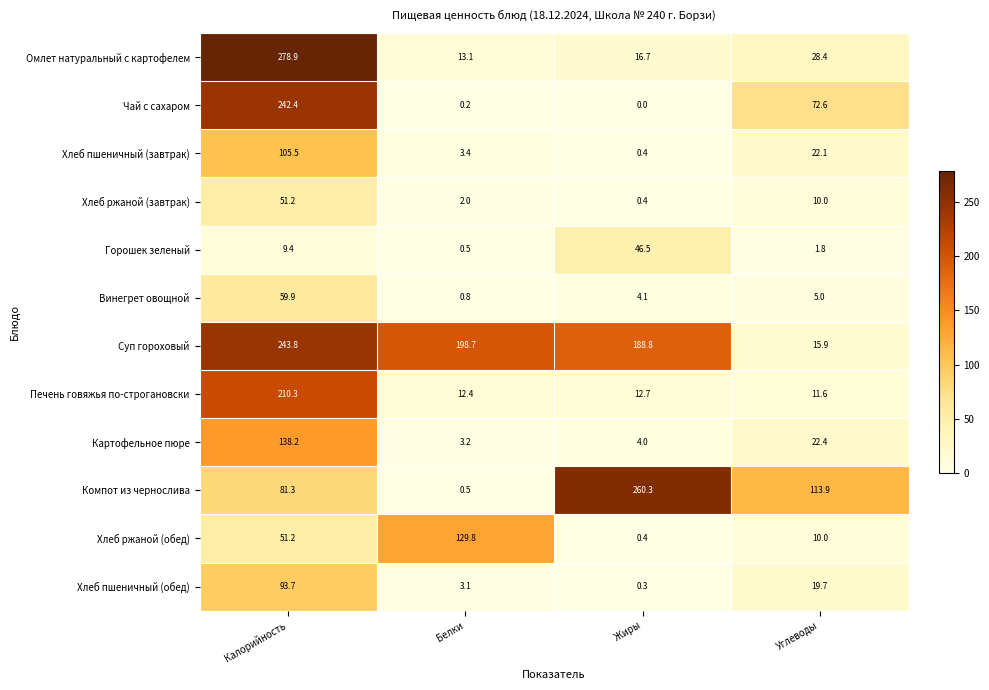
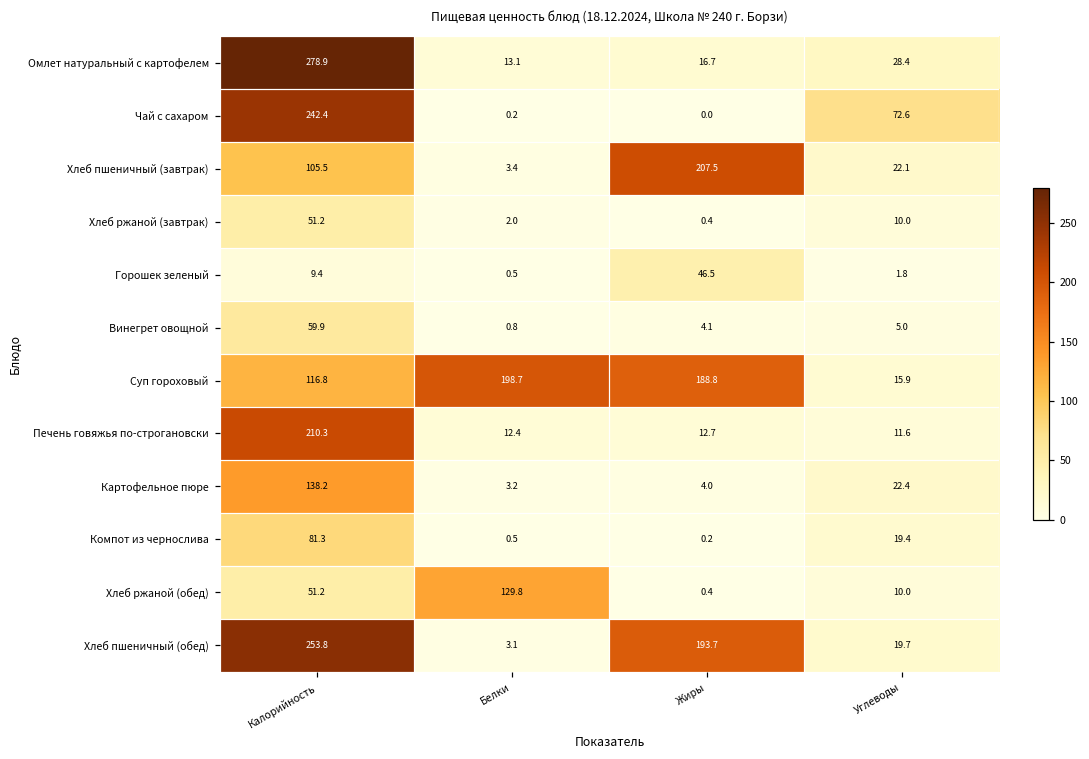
  {
    "Омлет натуральный с картофелем": {
      "Калорийность": 278.9,
      "Белки": 13.1,
      "Жиры": 16.7,
      "Углеводы": 28.4
    },
    "Чай с сахаром": {
      "Калорийность": 242.4,
      "Белки": 0.2,
      "Жиры": 0.0,
      "Углеводы": 72.6
    },
    "Хлеб пшеничный (завтрак)": {
      "Калорийность": 105.5,
      "Белки": 3.4,
-     "Жиры": 0.4,
+     "Жиры": 207.5,
      "Углеводы": 22.1
    },
    "Хлеб ржаной (завтрак)": {
      "Калорийность": 51.2,
      "Белки": 2.0,
      "Жиры": 0.4,
      "Углеводы": 10.0
    },
    "Горошек зеленый": {
      "Калорийность": 9.4,
      "Белки": 0.5,
      "Жиры": 46.5,
      "Углеводы": 1.8
    },
    "Винегрет овощной": {
      "Калорийность": 59.9,
      "Белки": 0.8,
      "Жиры": 4.1,
      "Углеводы": 5.0
    },
    "Суп гороховый": {
-     "Калорийность": 243.8,
+     "Калорийность": 116.8,
      "Белки": 198.7,
      "Жиры": 188.8,
      "Углеводы": 15.9
    },
    "Печень говяжья по-строгановски": {
      "Калорийность": 210.3,
      "Белки": 12.4,
      "Жиры": 12.7,
      "Углеводы": 11.6
    },
    "Картофельное пюре": {
      "Калорийность": 138.2,
      "Белки": 3.2,
      "Жиры": 4.0,
      "Углеводы": 22.4
    },
    "Компот из чернослива": {
      "Калорийность": 81.3,
      "Белки": 0.5,
-     "Жиры": 260.3,
-     "Углеводы": 113.9
+     "Жиры": 0.2,
+     "Углеводы": 19.4
    },
    "Хлеб ржаной (обед)": {
      "Калорийность": 51.2,
      "Белки": 129.8,
      "Жиры": 0.4,
      "Углеводы": 10.0
    },
    "Хлеб пшеничный (обед)": {
-     "Калорийность": 93.7,
+     "Калорийность": 253.8,
      "Белки": 3.1,
-     "Жиры": 0.3,
+     "Жиры": 193.7,
      "Углеводы": 19.7
    }
  }
